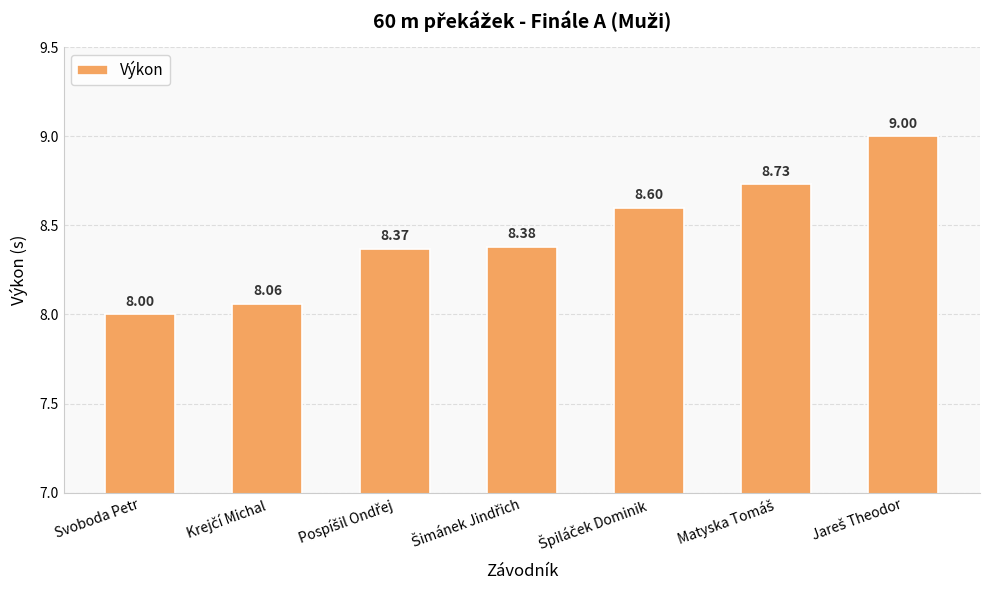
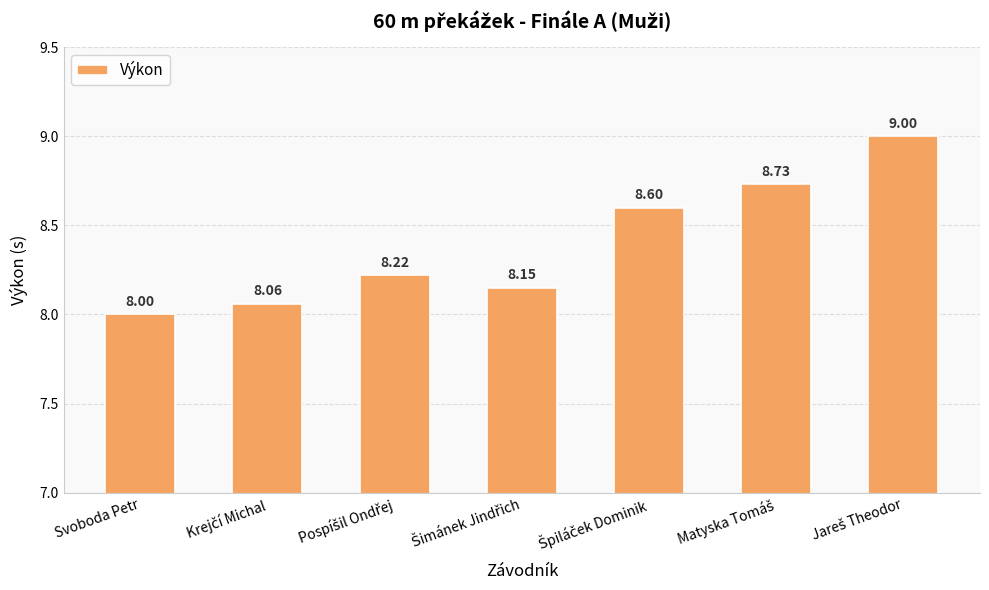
  {
    "Svoboda Petr": 8.00,
    "Krejčí Michal": 8.06,
-   "Pospíšil Ondřej": 8.37,
-   "Šimánek Jindřich": 8.38,
+   "Pospíšil Ondřej": 8.22,
+   "Šimánek Jindřich": 8.15,
    "Špiláček Dominik": 8.60,
    "Matyska Tomáš": 8.73,
    "Jareš Theodor": 9.00
  }
